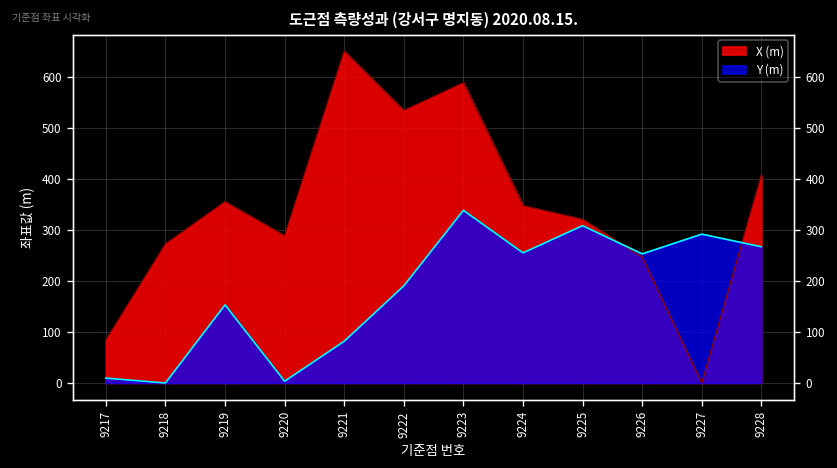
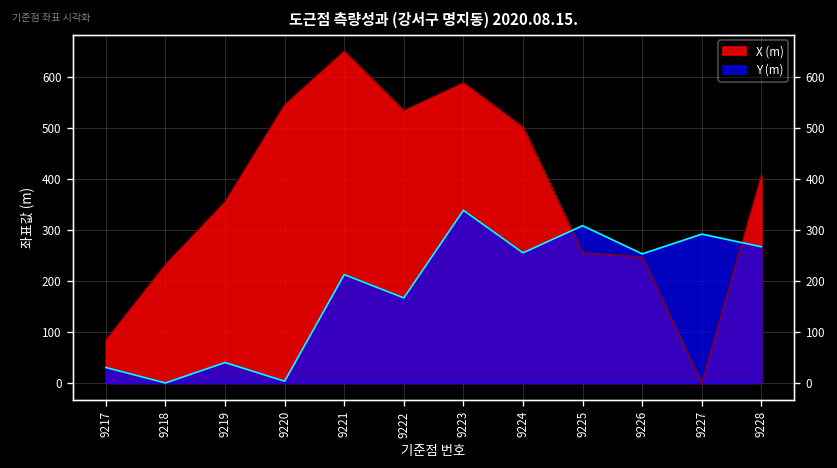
  {
    "X (m)": {
      "9217": 80,
-     "9218": 270,
+     "9218": 230,
      "9219": 360,
-     "9220": 290,
+     "9220": 550,
      "9221": 650,
      "9222": 530,
      "9223": 590,
-     "9224": 350,
-     "9225": 320,
+     "9224": 500,
+     "9225": 260,
      "9227": 0,
      "9228": 410
    },
    "Y (m)": {
-     "9217": 10,
+     "9217": 30,
      "9218": 0,
-     "9219": 150,
+     "9219": 40,
      "9220": 0,
-     "9221": 80,
-     "9222": 190,
+     "9221": 210,
+     "9222": 170,
      "9223": 340,
      "9224": 260,
      "9225": 310,
      "9227": 290,
      "9228": 270
    }
  }
